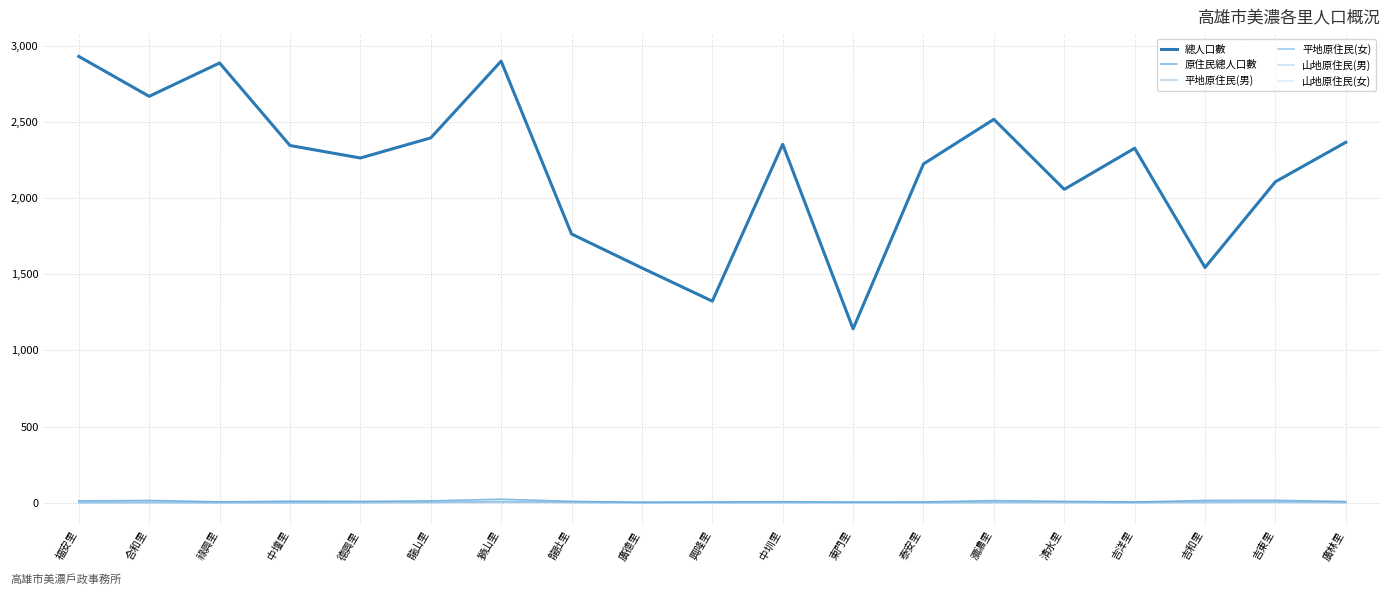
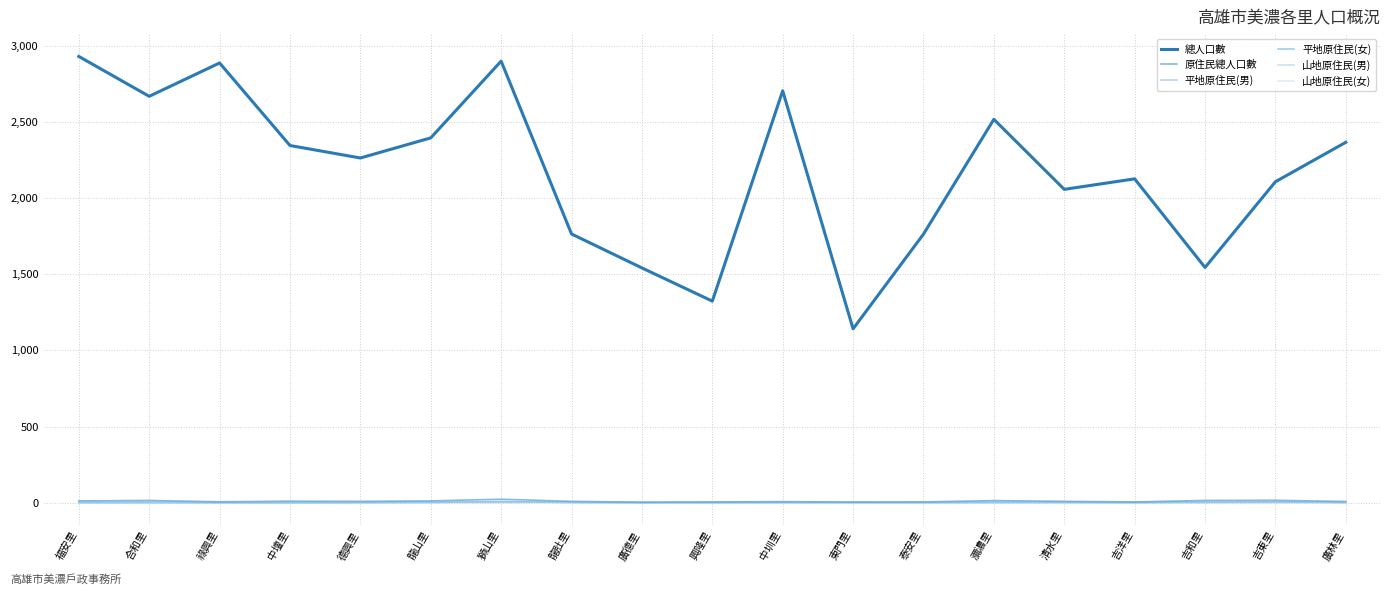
  {
    "總人口數": {
      "福安里": "2,930",
      "合和里": "2,670",
      "祿興里": "2,890",
      "中壇里": "2,350",
      "德興里": "2,260",
      "龍山里": "2,400",
      "獅山里": "2,900",
      "龍肚里": "1,770",
      "廣德里": "1,540",
      "興隆里": "1,320",
-     "中圳里": "2,350",
+     "中圳里": "2,710",
      "東門里": "1,140",
-     "泰安里": "2,230",
+     "泰安里": "1,760",
      "瀰濃里": "2,520",
      "清水里": "2,060",
-     "吉洋里": "2,330",
+     "吉洋里": "2,130",
      "吉和里": "1,550",
      "吉東里": "2,110",
      "廣林里": "2,370"
    }
  }
